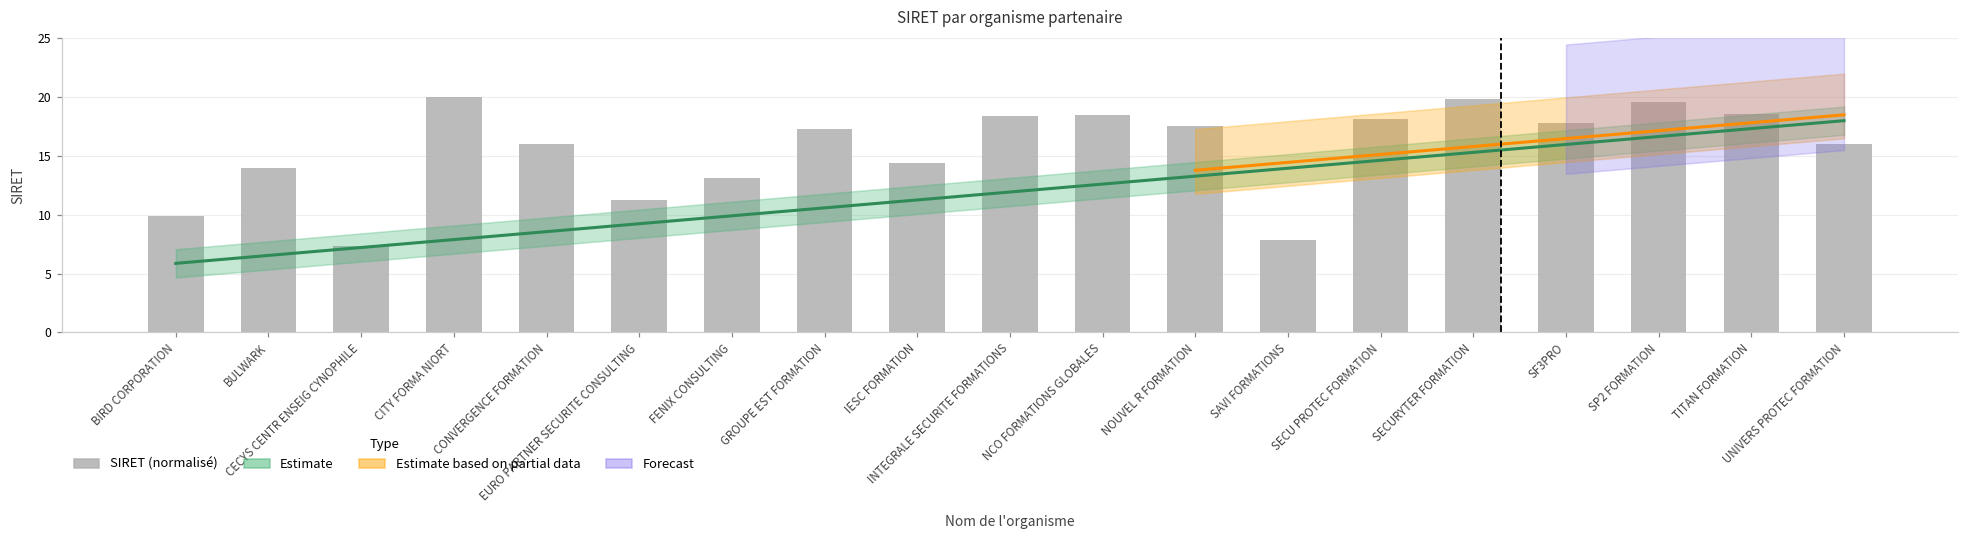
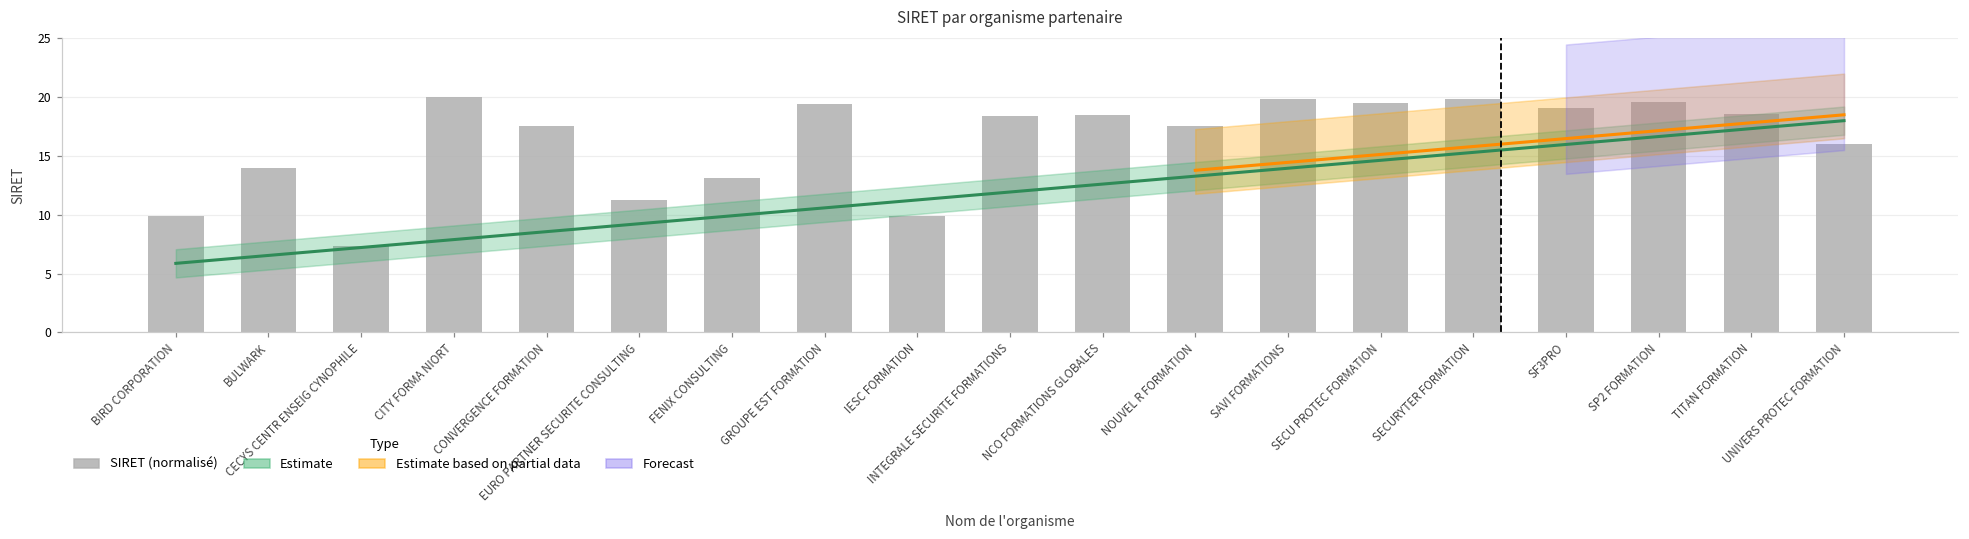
  {
    "SIRET (normalisé)": {
      "BIRD CORPORATION": 9.9,
      "BULWARK": 14.0,
      "CECYS CENTR ENSEIG CYNOPHILE": 7.3,
      "CITY FORMA NIORT": 20.0,
-     "CONVERGENCE FORMATION": 16.0,
+     "CONVERGENCE FORMATION": 17.6,
      "EURO PARTNER SECURITE CONSULTING": 11.3,
      "FENIX CONSULTING": 13.1,
-     "GROUPE EST FORMATION": 17.3,
-     "IESC FORMATION": 14.4,
+     "GROUPE EST FORMATION": 19.4,
+     "IESC FORMATION": 9.9,
      "INTEGRALE SECURITE FORMATIONS": 18.4,
      "NCO FORMATIONS GLOBALES": 18.5,
      "NOUVEL R FORMATION": 17.6,
-     "SAVI FORMATIONS": 7.8,
-     "SECU PROTEC FORMATION": 18.2,
+     "SAVI FORMATIONS": 19.8,
+     "SECU PROTEC FORMATION": 19.5,
      "SECURYTER FORMATION": 19.8,
-     "SF3PRO": 17.8,
+     "SF3PRO": 19.1,
      "SP2 FORMATION": 19.6,
      "TITAN FORMATION": 18.6,
      "UNIVERS PROTEC FORMATION": 16.0
    }
  }
